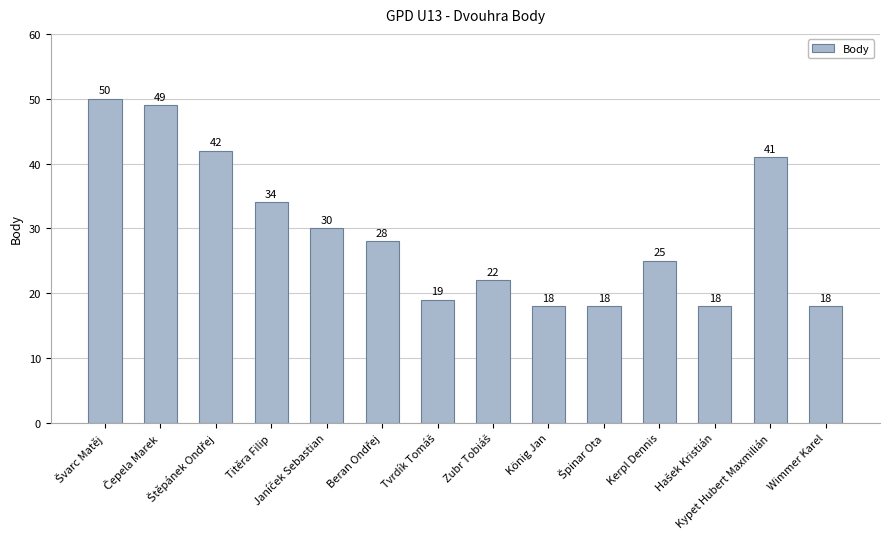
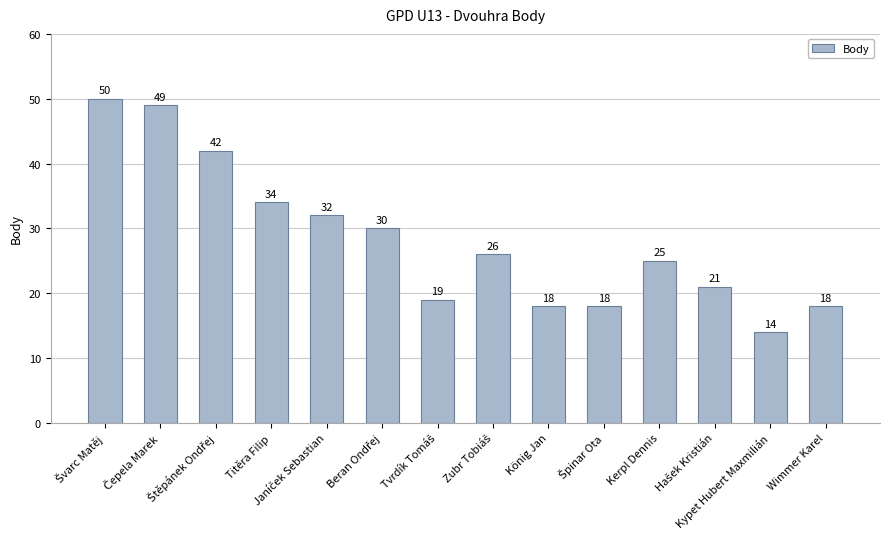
  {
    "Švarc Matěj": 50,
    "Čepela Marek": 49,
    "Štěpánek Ondřej": 42,
    "Titěra Filip": 34,
-   "Janíček Sebastian": 30,
-   "Beran Ondřej": 28,
+   "Janíček Sebastian": 32,
+   "Beran Ondřej": 30,
    "Tvrdík Tomáš": 19,
-   "Zubr Tobiáš": 22,
+   "Zubr Tobiáš": 26,
    "König Jan": 18,
    "Špinar Ota": 18,
    "Kerpl Dennis": 25,
-   "Hašek Kristián": 18,
-   "Kypet Hubert Maxmilián": 41,
+   "Hašek Kristián": 21,
+   "Kypet Hubert Maxmilián": 14,
    "Wimmer Karel": 18
  }
